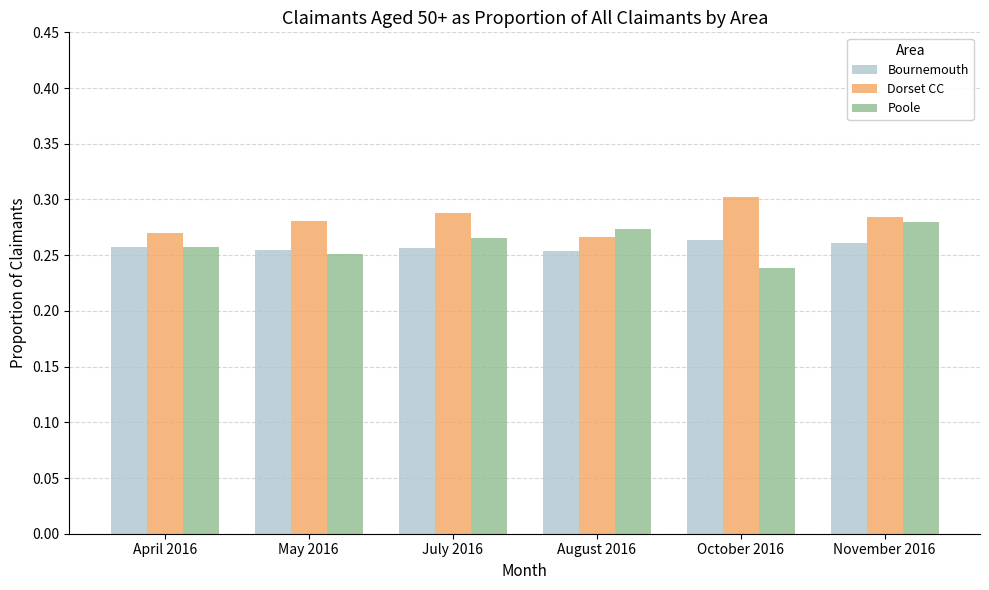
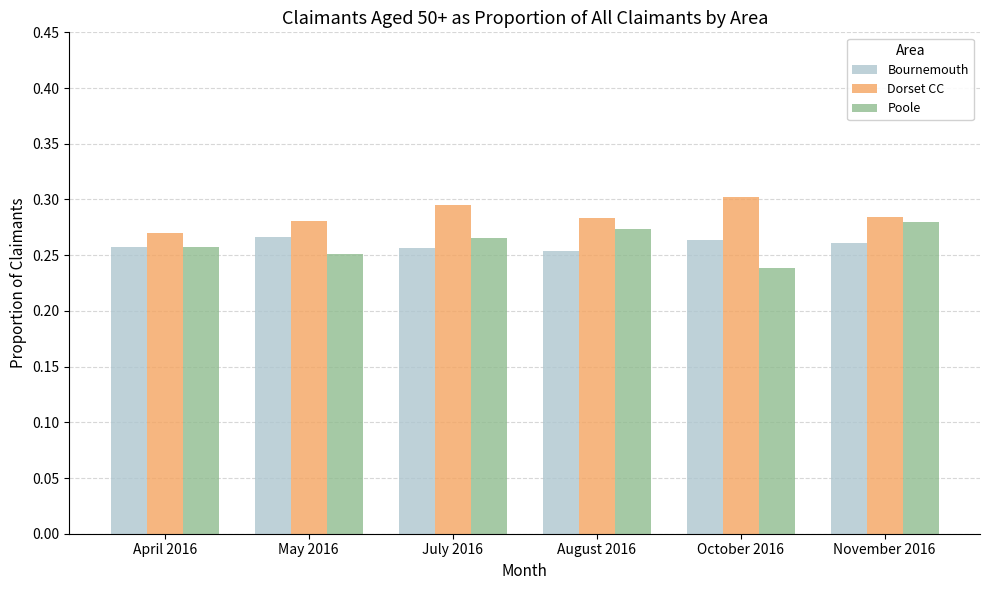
  {
    "Bournemouth": {
      "April 2016": 0.258,
-     "May 2016": 0.255,
+     "May 2016": 0.266,
      "July 2016": 0.257,
      "August 2016": 0.253,
      "October 2016": 0.264,
      "November 2016": 0.261
    },
    "Dorset CC": {
      "April 2016": 0.270,
      "May 2016": 0.281,
-     "July 2016": 0.287,
-     "August 2016": 0.266,
+     "July 2016": 0.295,
+     "August 2016": 0.283,
      "October 2016": 0.302,
      "November 2016": 0.284
    },
    "Poole": {
      "April 2016": 0.257,
      "May 2016": 0.251,
      "July 2016": 0.265,
      "August 2016": 0.273,
      "October 2016": 0.238,
      "November 2016": 0.279
    }
  }
